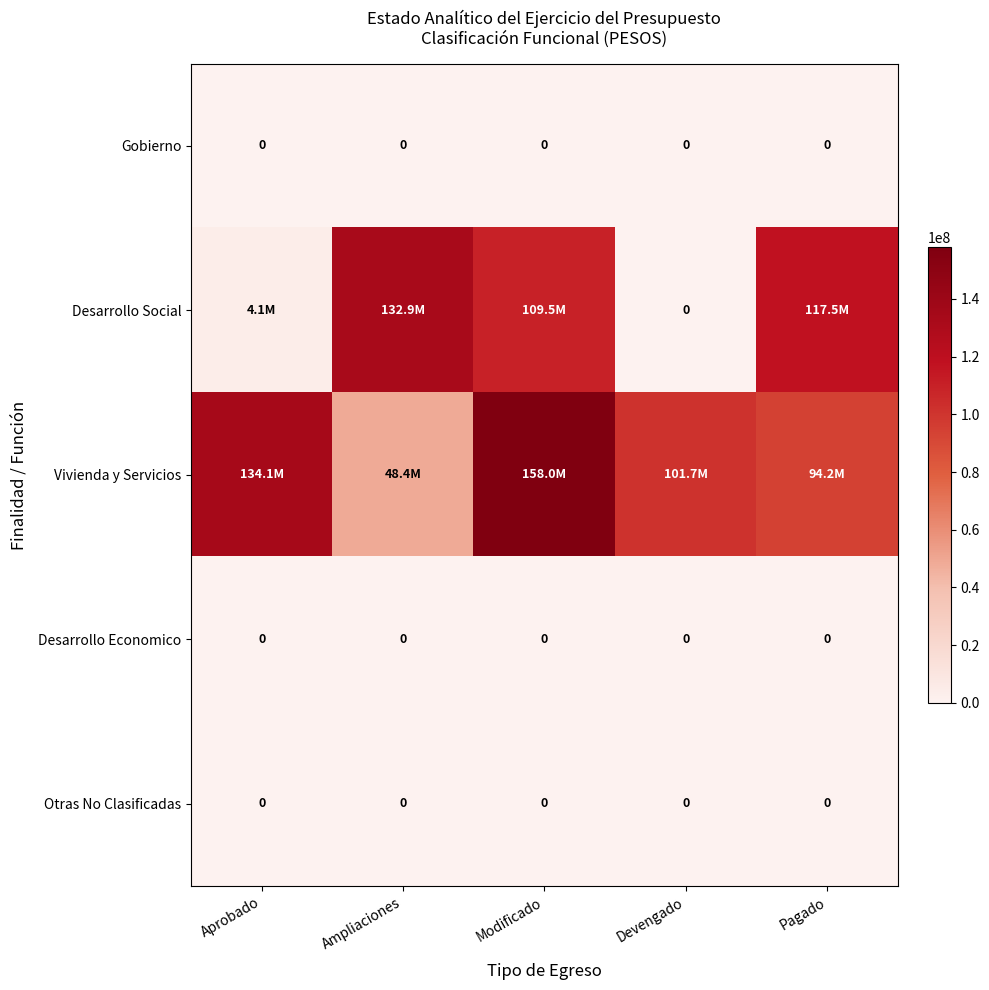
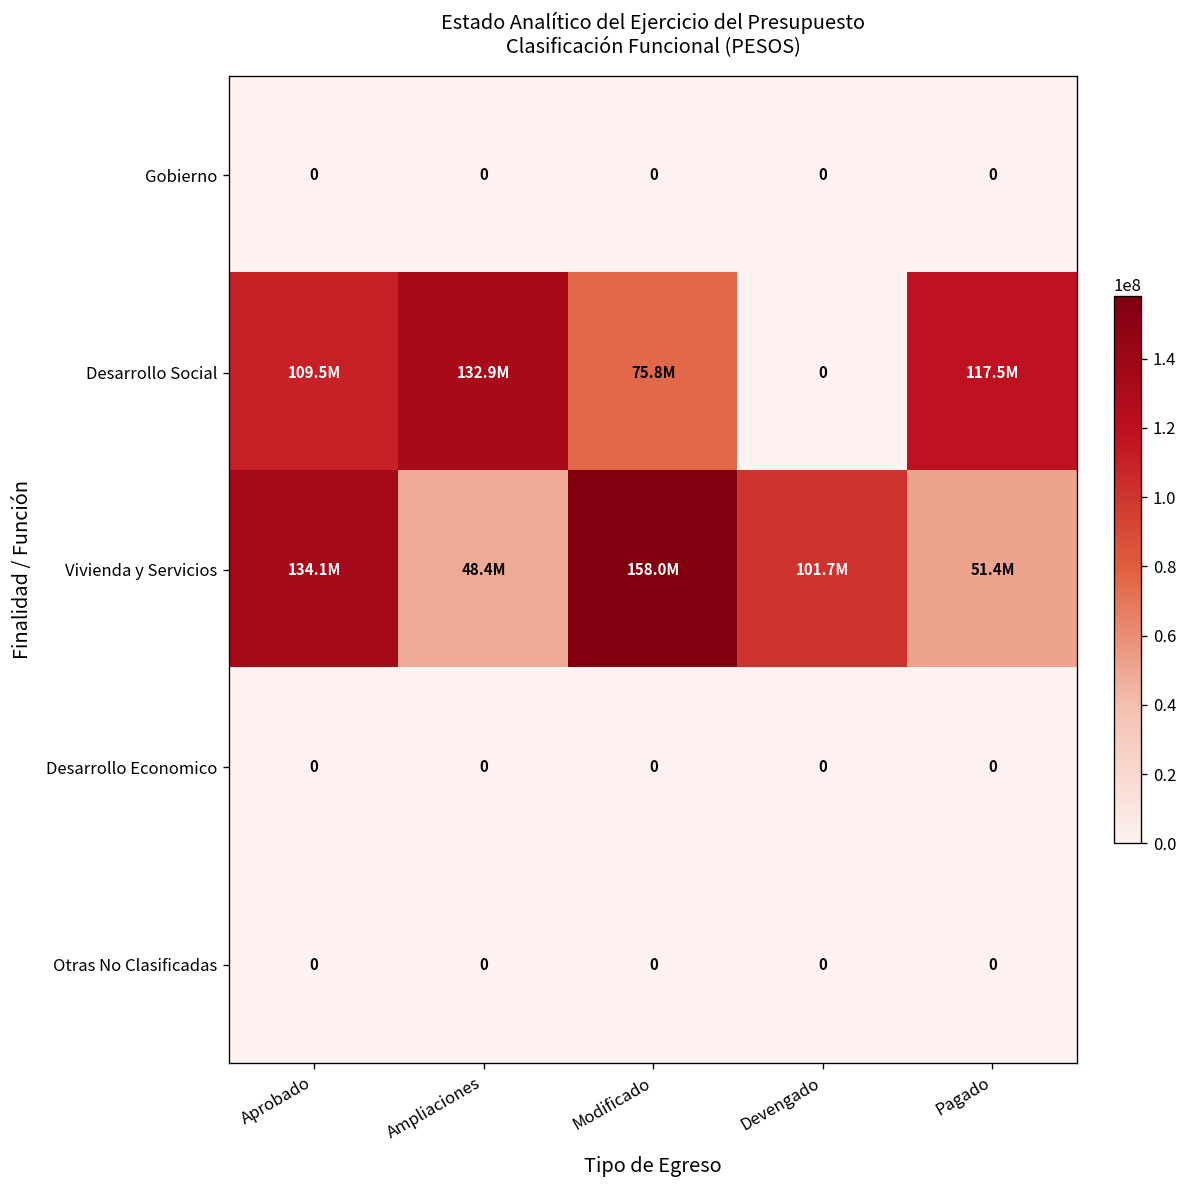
  {
    "Gobierno": {
      "Aprobado": "0",
      "Ampliaciones": "0",
      "Modificado": "0",
      "Devengado": "0",
      "Pagado": "0"
    },
    "Desarrollo Social": {
-     "Aprobado": "4.1M",
+     "Aprobado": "109.5M",
      "Ampliaciones": "132.9M",
-     "Modificado": "109.5M",
+     "Modificado": "75.8M",
      "Devengado": "0",
      "Pagado": "117.5M"
    },
    "Vivienda y Servicios": {
      "Aprobado": "134.1M",
      "Ampliaciones": "48.4M",
      "Modificado": "158.0M",
      "Devengado": "101.7M",
-     "Pagado": "94.2M"
+     "Pagado": "51.4M"
    },
    "Desarrollo Economico": {
      "Aprobado": "0",
      "Ampliaciones": "0",
      "Modificado": "0",
      "Devengado": "0",
      "Pagado": "0"
    },
    "Otras No Clasificadas": {
      "Aprobado": "0",
      "Ampliaciones": "0",
      "Modificado": "0",
      "Devengado": "0",
      "Pagado": "0"
    }
  }
